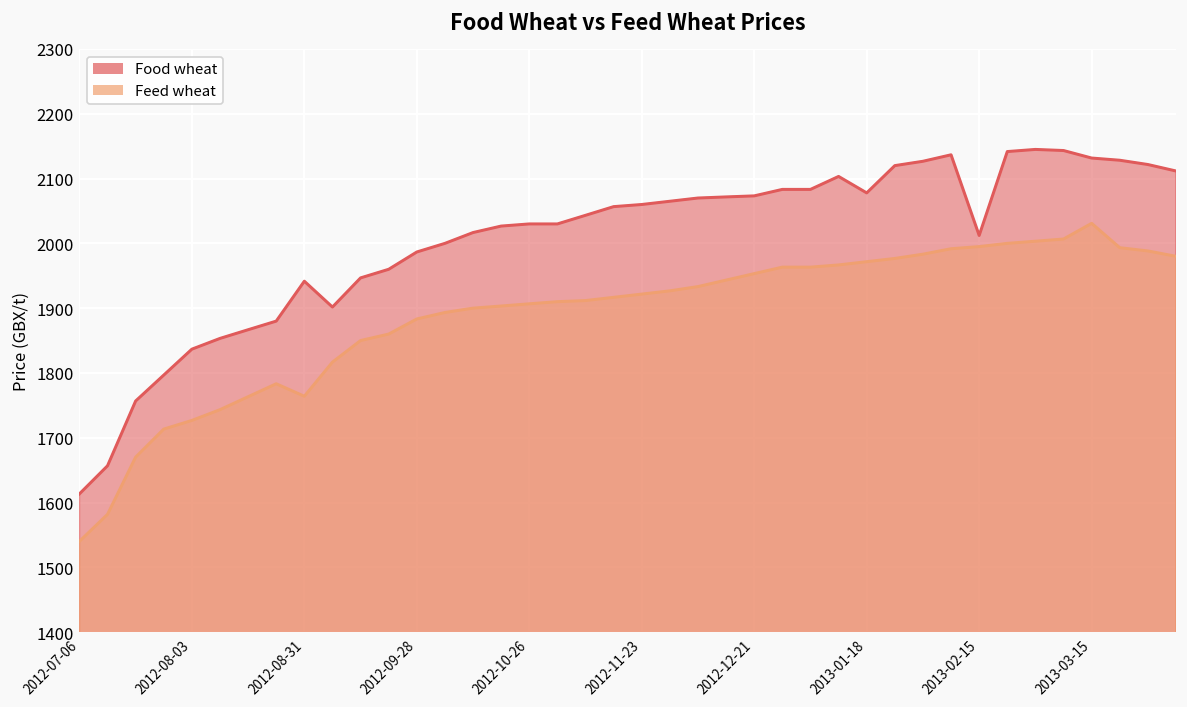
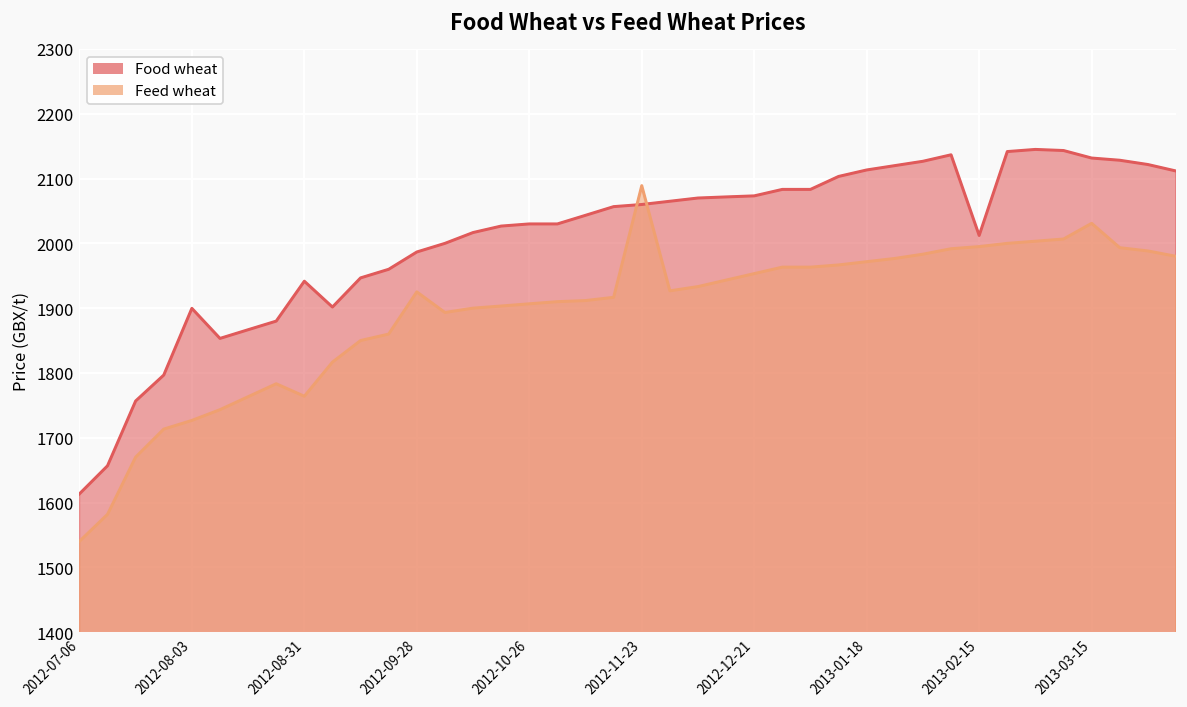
  {
    "Food wheat": {
      "2012-07-06": 1610,
-     "2012-08-03": 1840,
+     "2012-08-03": 1900,
      "2012-08-31": 1940,
      "2012-09-28": 1990,
      "2012-10-26": 2030,
      "2012-11-23": 2060,
      "2012-12-21": 2070,
-     "2013-01-18": 2080,
+     "2013-01-18": 2110,
      "2013-02-15": 2010,
      "2013-03-15": 2130
    },
    "Feed wheat": {
      "2012-07-06": 1540,
      "2012-08-03": 1730,
      "2012-08-31": 1760,
-     "2012-09-28": 1880,
+     "2012-09-28": 1930,
      "2012-10-26": 1910,
-     "2012-11-23": 1920,
+     "2012-11-23": 2090,
      "2012-12-21": 1950,
      "2013-01-18": 1970,
      "2013-02-15": 2000,
      "2013-03-15": 2030
    }
  }
